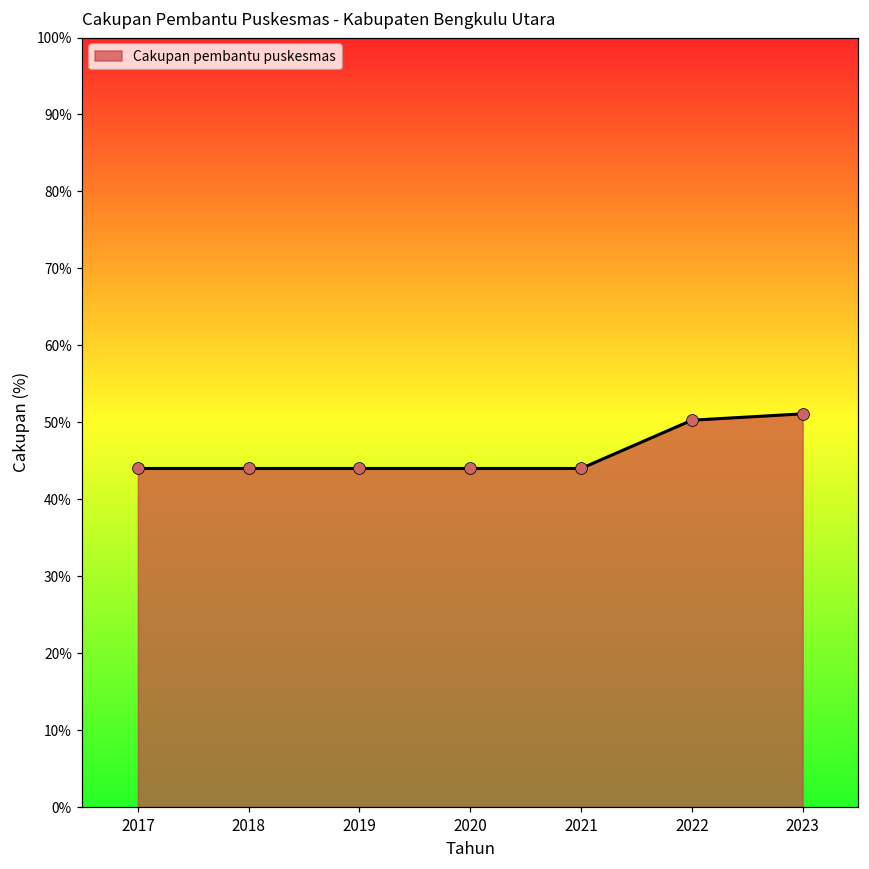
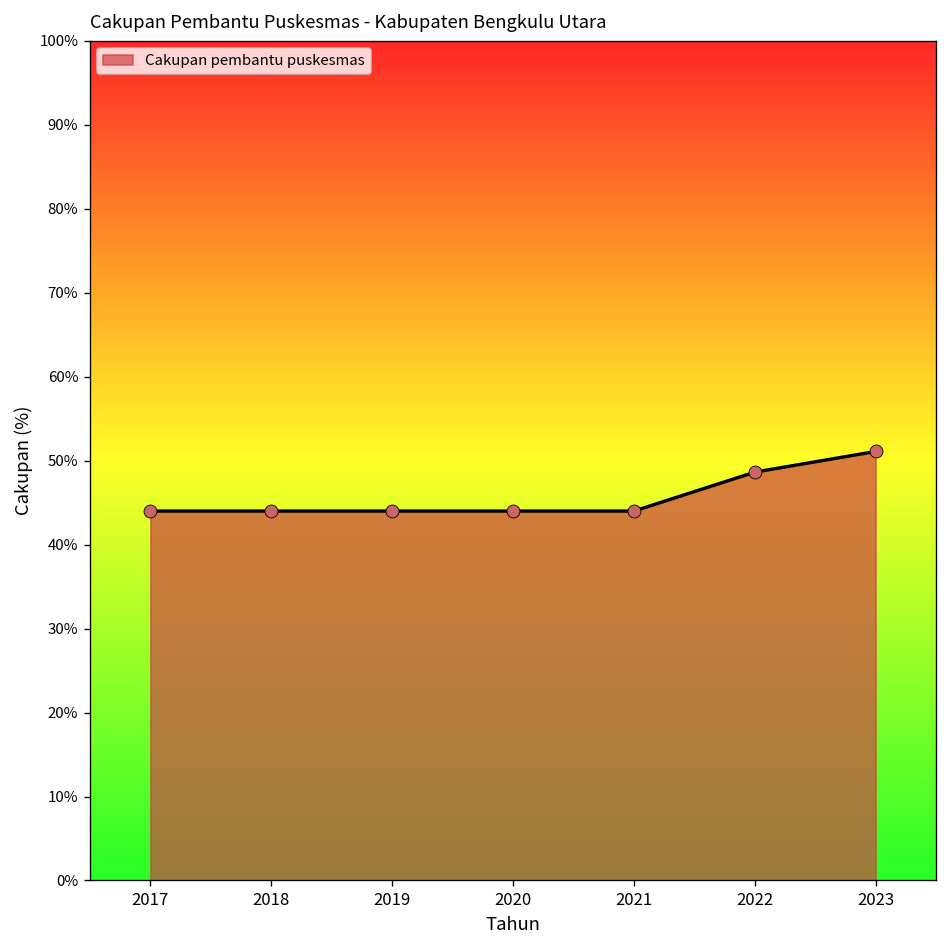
  {
    "2017": "44%",
    "2018": "44%",
    "2019": "44%",
    "2020": "44%",
    "2021": "44%",
-   "2022": "50%",
+   "2022": "49%",
    "2023": "51%"
  }
